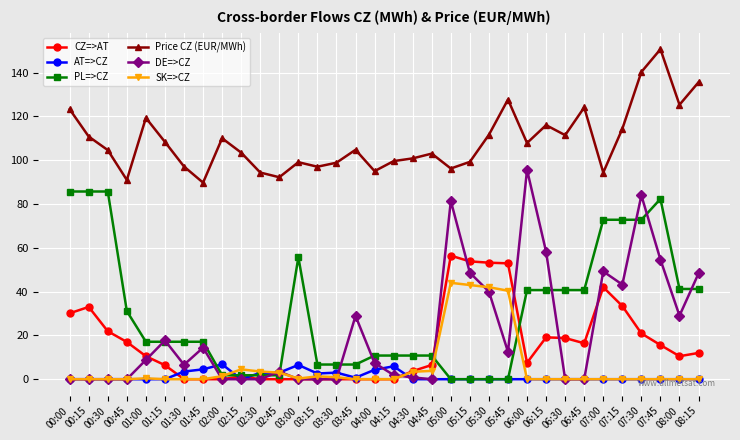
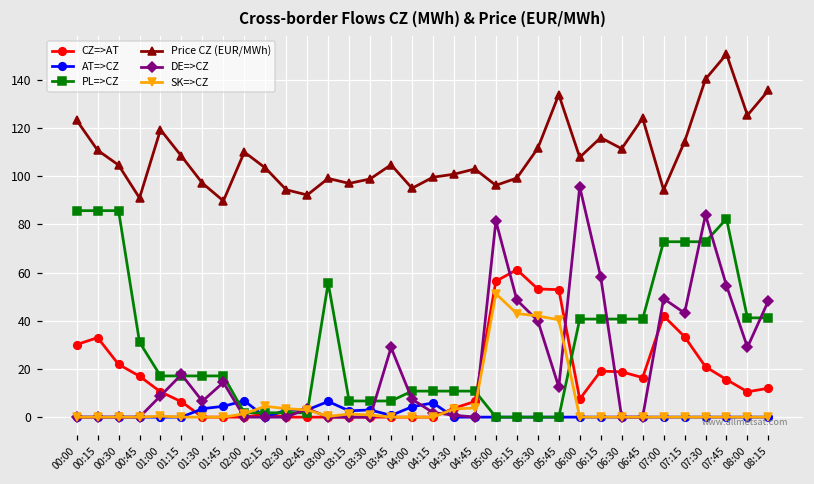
  {
    "CZ=>AT": {
      "00:00": 30,
      "00:15": 33,
      "00:30": 22,
      "00:45": 17,
      "01:00": 11,
      "01:15": 6,
      "02:45": 0,
      "04:45": 7,
      "05:00": 56,
-     "05:15": 54,
+     "05:15": 61,
      "05:30": 53,
      "05:45": 53,
      "06:00": 8,
      "06:15": 19,
      "06:30": 19,
      "06:45": 16,
      "07:00": 42,
      "07:15": 33,
      "07:30": 21,
      "07:45": 16,
      "08:00": 11,
      "08:15": 12
    },
    "AT=>CZ": {
      "01:30": 4,
      "01:45": 5,
      "02:00": 7,
      "03:00": 7,
      "03:15": 3,
      "03:30": 3,
      "04:00": 4,
      "04:15": 6
    },
    "PL=>CZ": {
      "00:00": 86,
      "00:15": 86,
      "00:30": 86,
      "00:45": 31,
      "01:00": 17,
      "01:30": 17,
      "01:45": 17,
      "02:45": 2,
      "03:00": 56,
      "03:15": 7,
      "03:30": 7,
      "03:45": 7,
      "04:00": 11,
      "04:15": 11,
      "04:30": 11,
      "04:45": 11,
      "06:00": 41,
      "06:15": 41,
      "06:30": 41,
      "06:45": 41,
      "07:00": 73,
      "07:15": 73,
      "07:30": 73,
      "07:45": 82,
      "08:00": 41,
      "08:15": 41
    },
    "Price CZ (EUR/MWh)": {
      "00:00": 123,
      "00:15": 111,
      "00:30": 105,
      "00:45": 91,
      "01:00": 119,
      "01:15": 108,
      "01:30": 97,
      "01:45": 90,
      "02:00": 110,
      "02:15": 103,
      "02:30": 94,
      "02:45": 92,
      "03:00": 99,
      "03:15": 97,
      "03:30": 99,
      "03:45": 105,
      "04:00": 95,
      "04:15": 100,
      "04:30": 101,
      "04:45": 103,
      "05:00": 96,
      "05:15": 99,
      "05:30": 112,
-     "05:45": 128,
+     "05:45": 134,
      "06:00": 108,
      "06:15": 116,
      "06:30": 111,
      "06:45": 124,
      "07:00": 94,
      "07:15": 114,
      "07:30": 140,
      "07:45": 151,
      "08:00": 125,
      "08:15": 136
    },
    "DE=>CZ": {
      "01:00": 9,
      "01:30": 7,
      "01:45": 14,
      "03:45": 29,
      "04:00": 7,
      "04:15": 2,
      "05:00": 81,
      "05:15": 49,
      "05:30": 40,
      "05:45": 13,
      "06:00": 96,
      "06:15": 58,
      "07:00": 49,
      "07:15": 43,
      "07:30": 84,
      "07:45": 55,
      "08:00": 29,
      "08:15": 48
    },
    "SK=>CZ": {
      "02:15": 5,
      "03:15": 1,
      "04:45": 4,
-     "05:00": 44,
+     "05:00": 51,
      "05:15": 43,
      "05:30": 42,
      "05:45": 40
    }
  }
